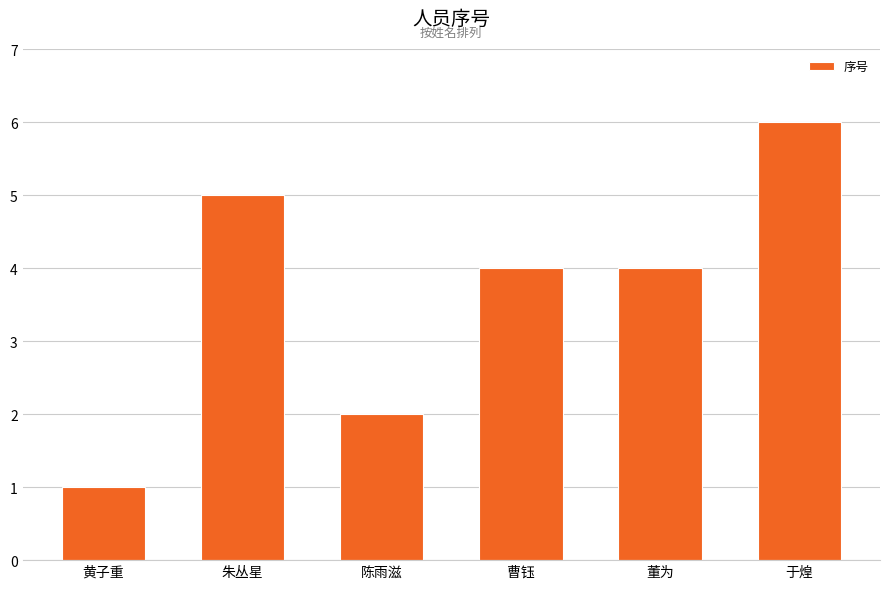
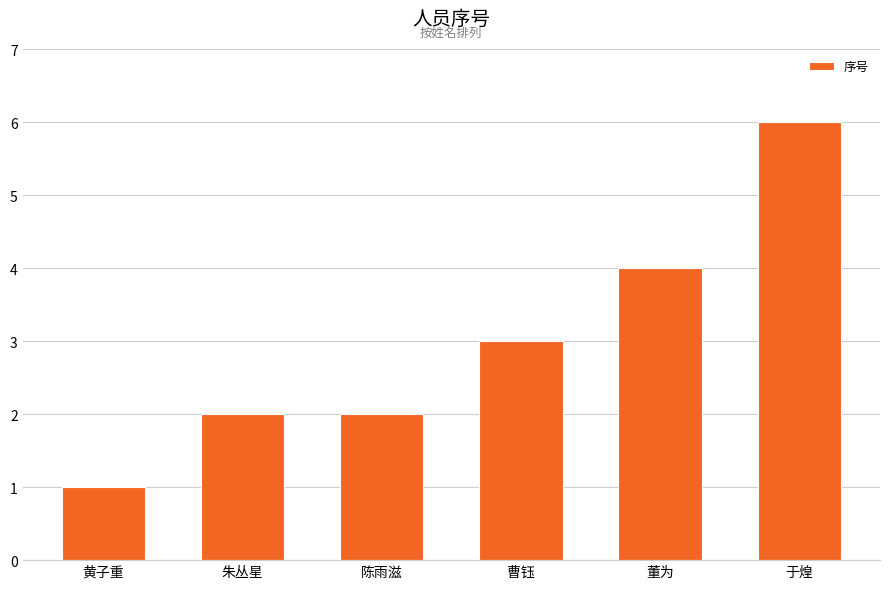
  {
    "黄子重": 1,
-   "朱丛星": 5,
+   "朱丛星": 2,
    "陈雨滋": 2,
-   "曹钰": 4,
+   "曹钰": 3,
    "董为": 4,
    "于煌": 6
  }
